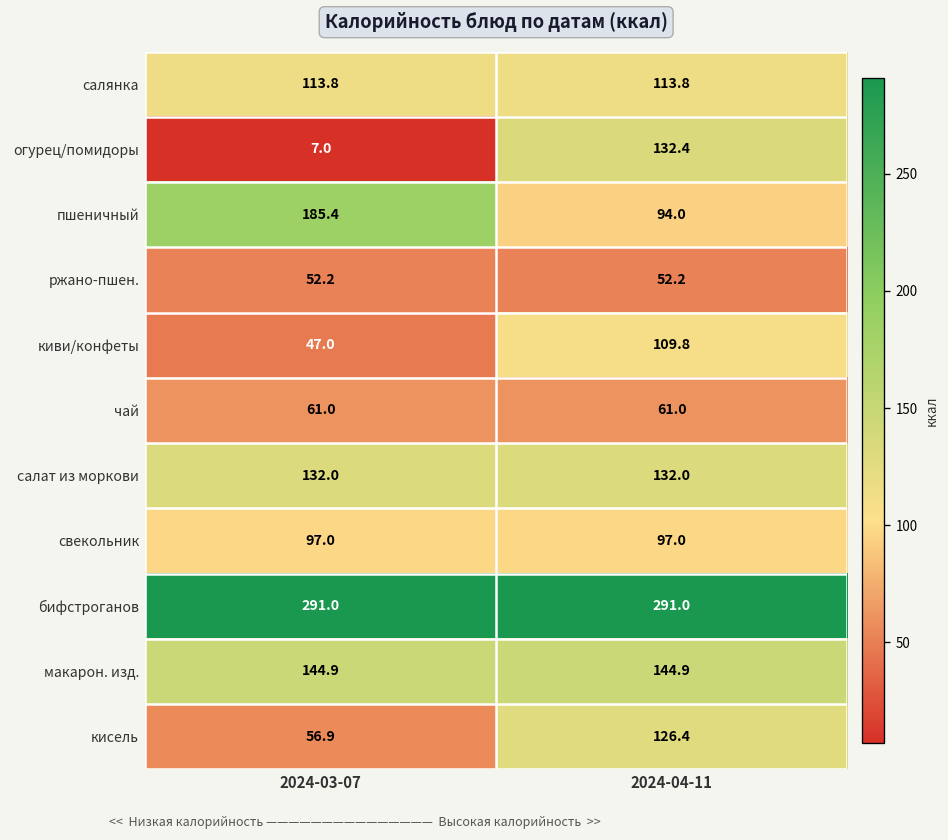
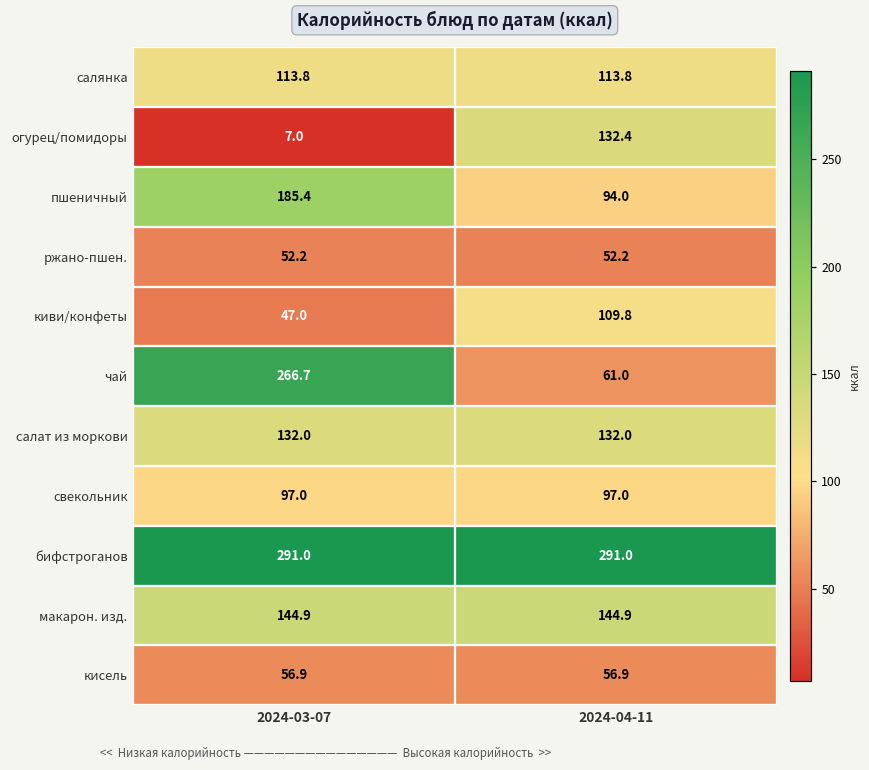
  {
    "салянка": {
      "2024-03-07": 113.8,
      "2024-04-11": 113.8
    },
    "огурец/помидоры": {
      "2024-03-07": 7.0,
      "2024-04-11": 132.4
    },
    "пшеничный": {
      "2024-03-07": 185.4,
      "2024-04-11": 94.0
    },
    "ржано-пшен.": {
      "2024-03-07": 52.2,
      "2024-04-11": 52.2
    },
    "киви/конфеты": {
      "2024-03-07": 47.0,
      "2024-04-11": 109.8
    },
    "чай": {
-     "2024-03-07": 61.0,
+     "2024-03-07": 266.7,
      "2024-04-11": 61.0
    },
    "салат из моркови": {
      "2024-03-07": 132.0,
      "2024-04-11": 132.0
    },
    "свекольник": {
      "2024-03-07": 97.0,
      "2024-04-11": 97.0
    },
    "бифстроганов": {
      "2024-03-07": 291.0,
      "2024-04-11": 291.0
    },
    "макарон. изд.": {
      "2024-03-07": 144.9,
      "2024-04-11": 144.9
    },
    "кисель": {
      "2024-03-07": 56.9,
-     "2024-04-11": 126.4
+     "2024-04-11": 56.9
    }
  }
